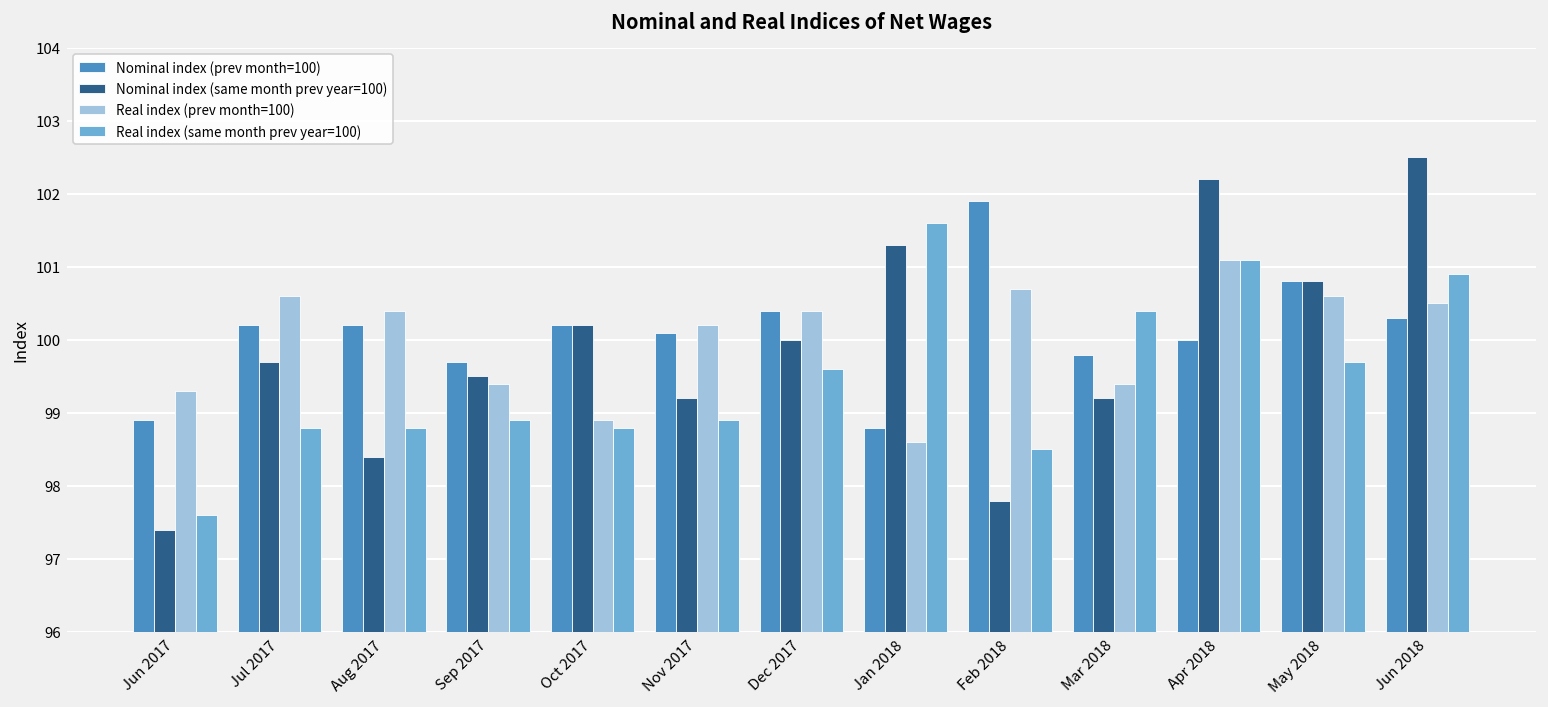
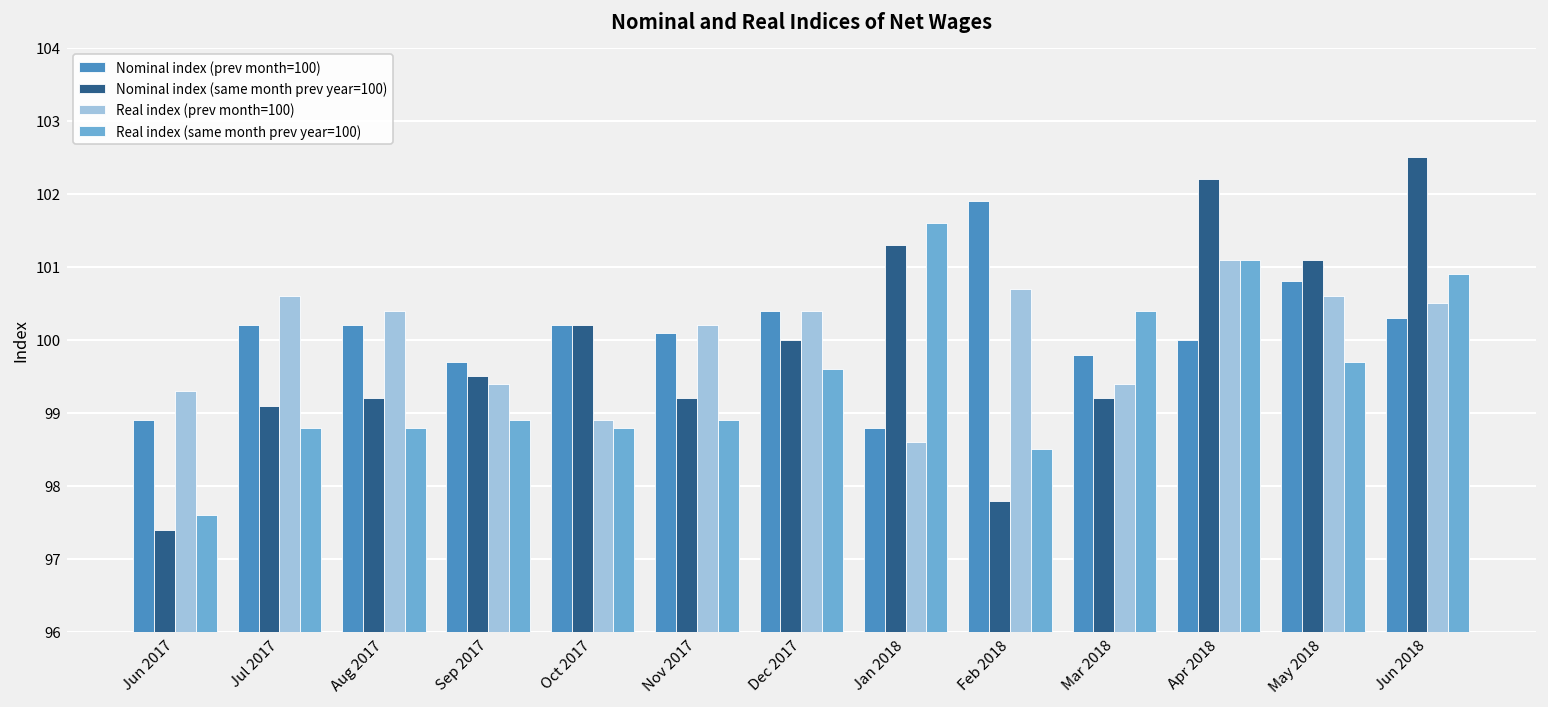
  {
    "Nominal index (same month prev year=100)": {
      "Jun 2017": 97.4,
-     "Jul 2017": 99.7,
-     "Aug 2017": 98.4,
+     "Jul 2017": 99.1,
+     "Aug 2017": 99.2,
      "Sep 2017": 99.5,
      "Oct 2017": 100.2,
      "Nov 2017": 99.2,
      "Dec 2017": 100.0,
      "Jan 2018": 101.3,
      "Feb 2018": 97.8,
      "Mar 2018": 99.2,
      "Apr 2018": 102.2,
-     "May 2018": 100.8,
+     "May 2018": 101.1,
      "Jun 2018": 102.5
    }
  }
